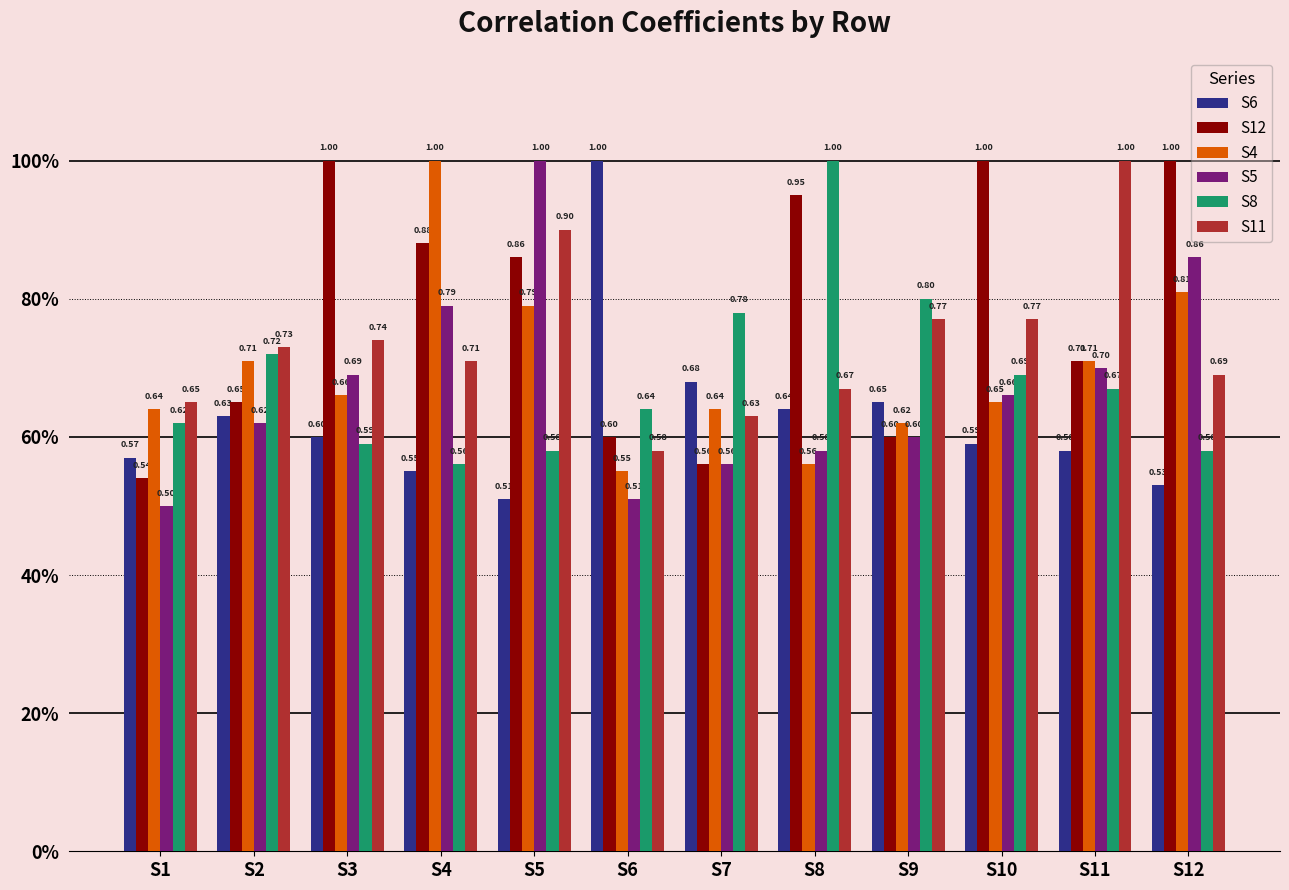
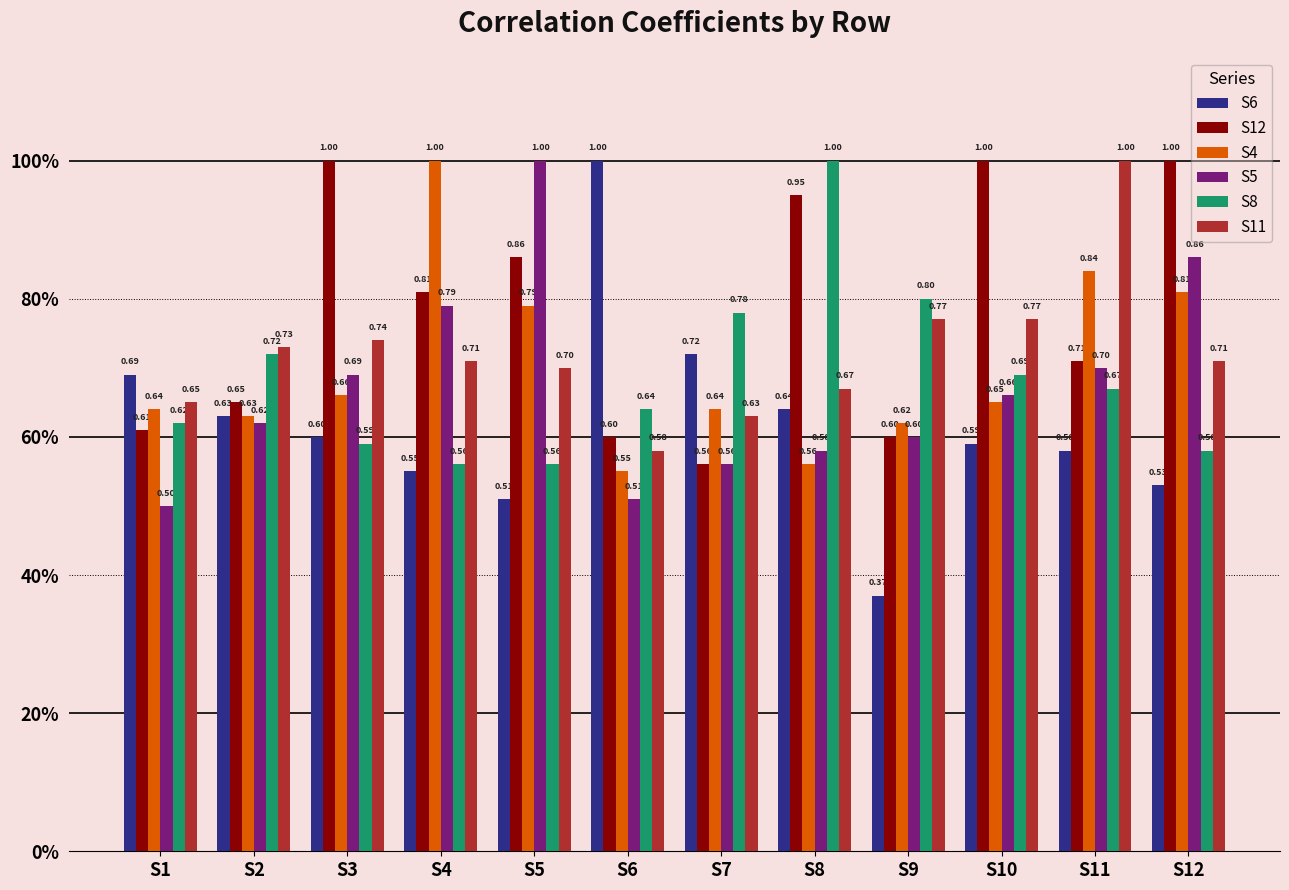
  {
    "S6": {
-     "S1": 0.57,
+     "S1": 0.69,
      "S2": 0.63,
      "S3": 0.60,
      "S4": 0.55,
      "S5": 0.51,
      "S6": 1.00,
-     "S7": 0.68,
+     "S7": 0.72,
      "S8": 0.64,
-     "S9": 0.65,
+     "S9": 0.37,
      "S10": 0.59,
      "S11": 0.58,
      "S12": 0.53
    },
    "S12": {
-     "S1": 0.54,
+     "S1": 0.61,
      "S2": 0.65,
      "S3": 1.00,
-     "S4": 0.88,
+     "S4": 0.81,
      "S5": 0.86,
      "S6": 0.60,
      "S7": 0.56,
      "S8": 0.95,
      "S9": 0.60,
      "S10": 1.00,
      "S12": 1.00
    },
    "S4": {
      "S1": 0.64,
-     "S2": 0.71,
+     "S2": 0.63,
      "S3": 0.66,
      "S4": 1.00,
      "S5": 0.79,
      "S6": 0.55,
      "S7": 0.64,
      "S8": 0.56,
      "S9": 0.62,
      "S10": 0.65,
-     "S11": 0.71,
+     "S11": 0.84,
      "S12": 0.81
    },
    "S5": {
      "S1": 0.50,
      "S2": 0.62,
      "S3": 0.69,
      "S4": 0.79,
      "S5": 1.00,
      "S6": 0.51,
      "S7": 0.56,
      "S8": 0.58,
      "S9": 0.60,
      "S10": 0.66,
      "S11": 0.70
    },
    "S8": {
      "S1": 0.62,
      "S2": 0.72,
      "S3": 0.59,
      "S4": 0.56,
-     "S5": 0.58,
+     "S5": 0.56,
      "S6": 0.64,
      "S7": 0.78,
      "S8": 1.00,
      "S9": 0.80,
      "S10": 0.69,
      "S11": 0.67,
      "S12": 0.58
    },
    "S11": {
      "S1": 0.65,
      "S2": 0.73,
      "S3": 0.74,
      "S4": 0.71,
-     "S5": 0.90,
+     "S5": 0.70,
      "S6": 0.58,
      "S7": 0.63,
      "S8": 0.67,
      "S9": 0.77,
      "S10": 0.77,
      "S11": 1.00,
-     "S12": 0.69
+     "S12": 0.71
    }
  }
